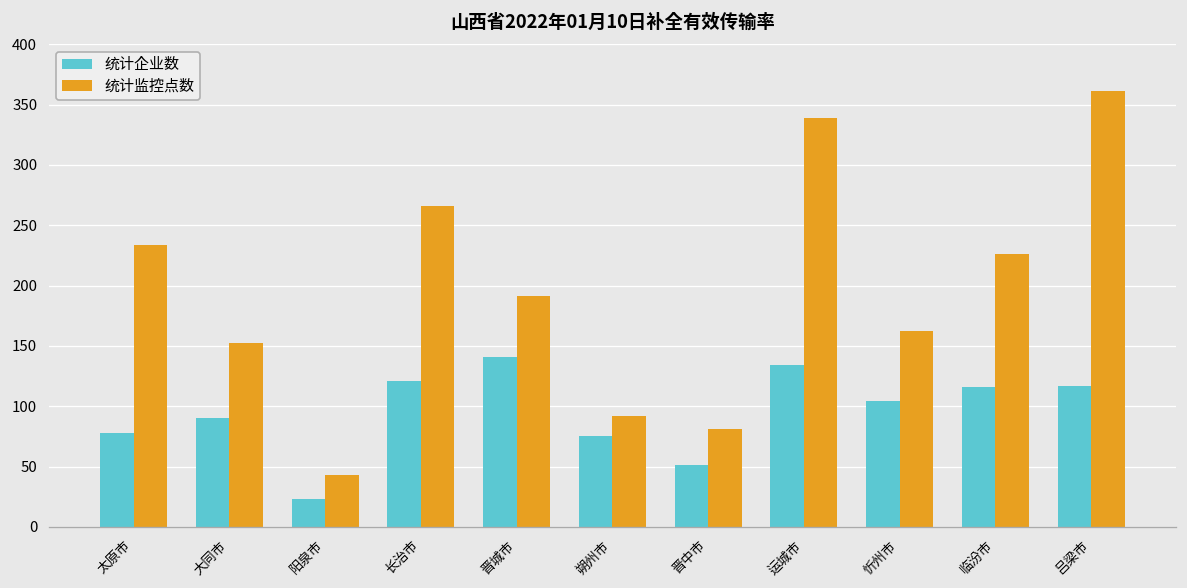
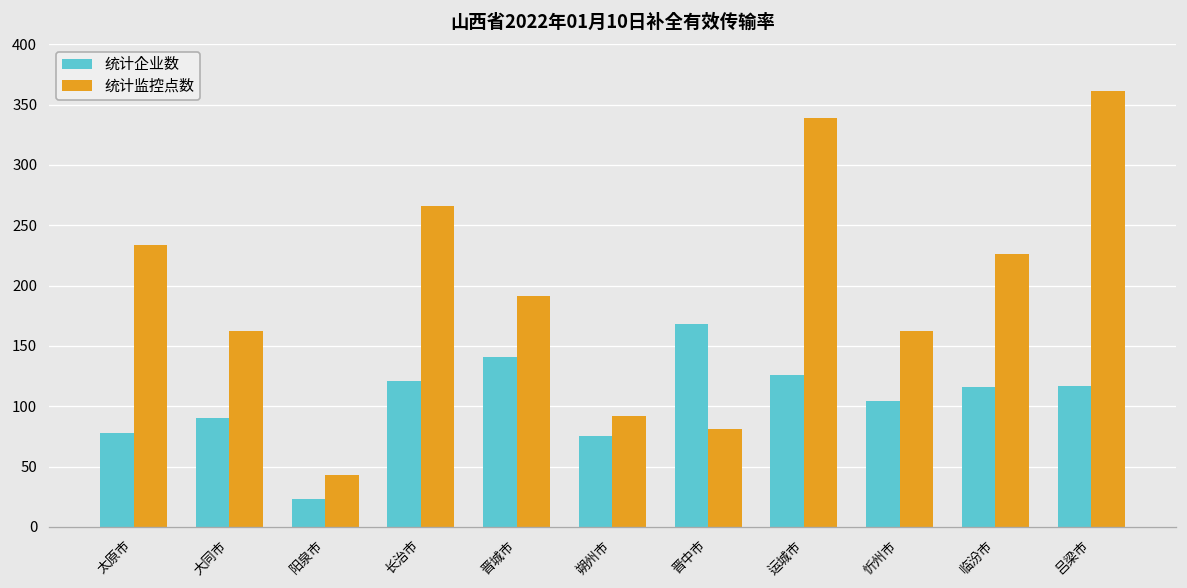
  {
    "统计企业数": {
      "太原市": 78,
      "大同市": 90,
      "阳泉市": 23,
      "长治市": 121,
      "晋城市": 141,
      "朔州市": 75,
-     "晋中市": 51,
-     "运城市": 134,
+     "晋中市": 168,
+     "运城市": 126,
      "忻州市": 104,
      "临汾市": 116,
      "吕梁市": 117
    },
    "统计监控点数": {
      "太原市": 234,
-     "大同市": 152,
+     "大同市": 162,
      "阳泉市": 43,
      "长治市": 266,
      "晋城市": 191,
      "朔州市": 92,
      "晋中市": 81,
      "运城市": 339,
      "忻州市": 162,
      "临汾市": 226,
      "吕梁市": 361
    }
  }
